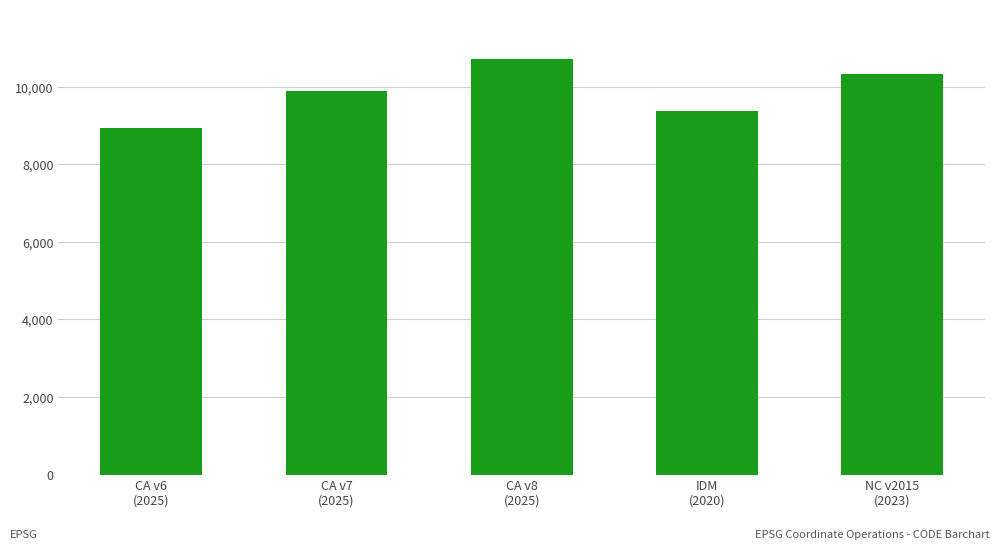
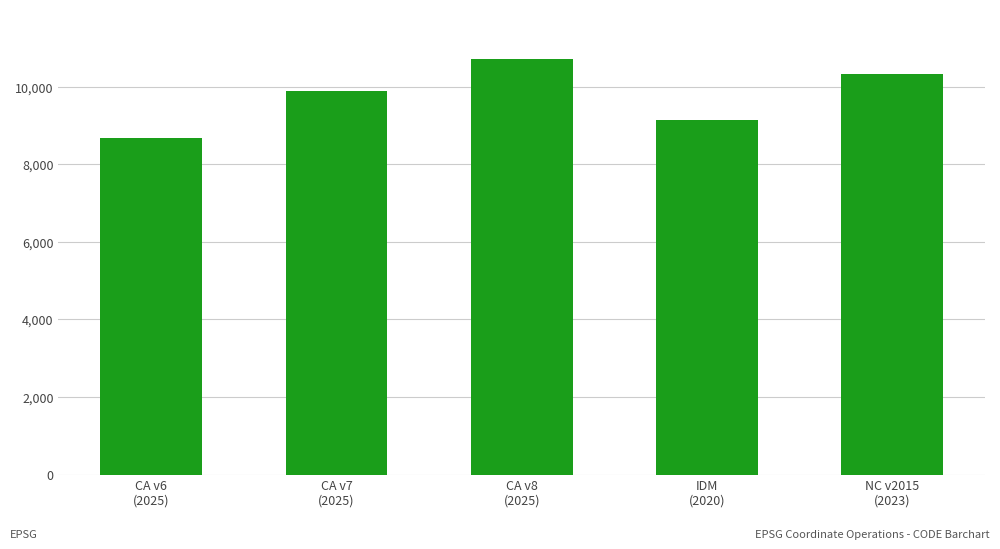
  {
-   "CA v6 (2025)": "8,900",
+   "CA v6 (2025)": "8,700",
    "CA v7 (2025)": "9,900",
    "CA v8 (2025)": "10,700",
-   "IDM (2020)": "9,400",
+   "IDM (2020)": "9,200",
    "NC v2015 (2023)": "10,300"
  }
